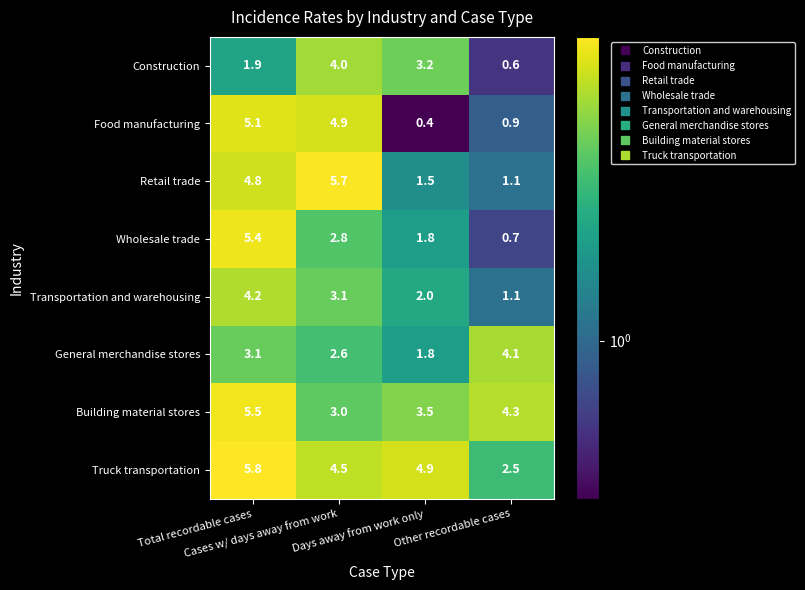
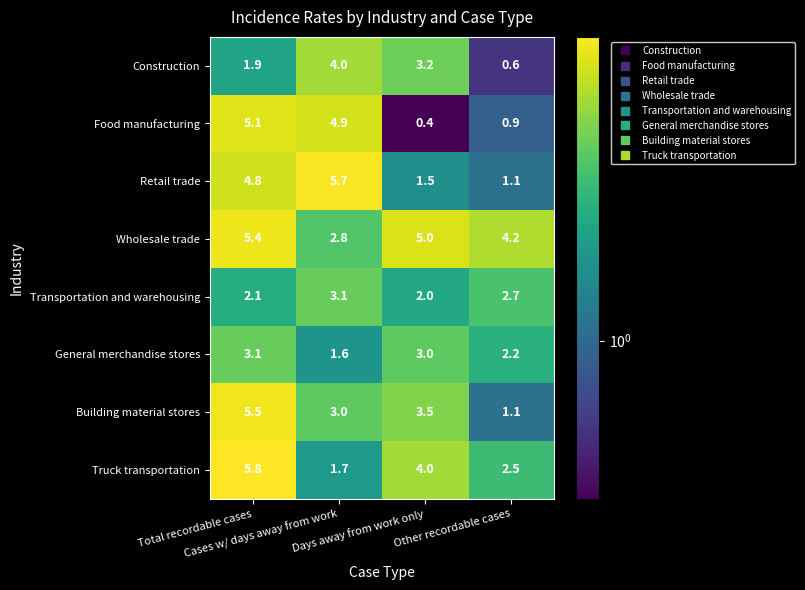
  {
    "Construction": {
      "Total recordable cases": 1.9,
      "Cases w/ days away from work": 4.0,
      "Days away from work only": 3.2,
      "Other recordable cases": 0.6
    },
    "Food manufacturing": {
      "Total recordable cases": 5.1,
      "Cases w/ days away from work": 4.9,
      "Days away from work only": 0.4,
      "Other recordable cases": 0.9
    },
    "Retail trade": {
      "Total recordable cases": 4.8,
      "Cases w/ days away from work": 5.7,
      "Days away from work only": 1.5,
      "Other recordable cases": 1.1
    },
    "Wholesale trade": {
      "Total recordable cases": 5.4,
      "Cases w/ days away from work": 2.8,
-     "Days away from work only": 1.8,
-     "Other recordable cases": 0.7
+     "Days away from work only": 5.0,
+     "Other recordable cases": 4.2
    },
    "Transportation and warehousing": {
-     "Total recordable cases": 4.2,
+     "Total recordable cases": 2.1,
      "Cases w/ days away from work": 3.1,
      "Days away from work only": 2.0,
-     "Other recordable cases": 1.1
+     "Other recordable cases": 2.7
    },
    "General merchandise stores": {
      "Total recordable cases": 3.1,
-     "Cases w/ days away from work": 2.6,
-     "Days away from work only": 1.8,
-     "Other recordable cases": 4.1
+     "Cases w/ days away from work": 1.6,
+     "Days away from work only": 3.0,
+     "Other recordable cases": 2.2
    },
    "Building material stores": {
      "Total recordable cases": 5.5,
      "Cases w/ days away from work": 3.0,
      "Days away from work only": 3.5,
-     "Other recordable cases": 4.3
+     "Other recordable cases": 1.1
    },
    "Truck transportation": {
      "Total recordable cases": 5.8,
-     "Cases w/ days away from work": 4.5,
-     "Days away from work only": 4.9,
+     "Cases w/ days away from work": 1.7,
+     "Days away from work only": 4.0,
      "Other recordable cases": 2.5
    }
  }
